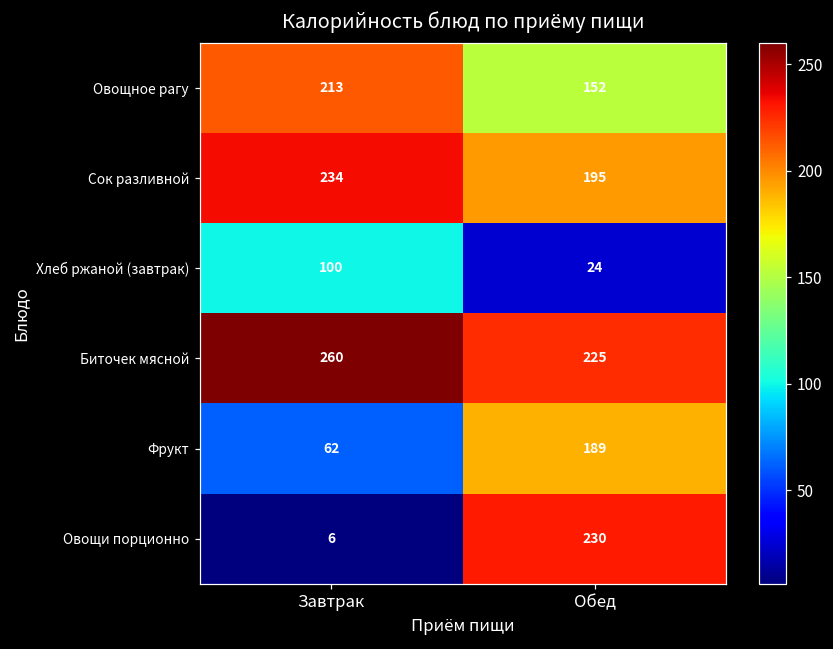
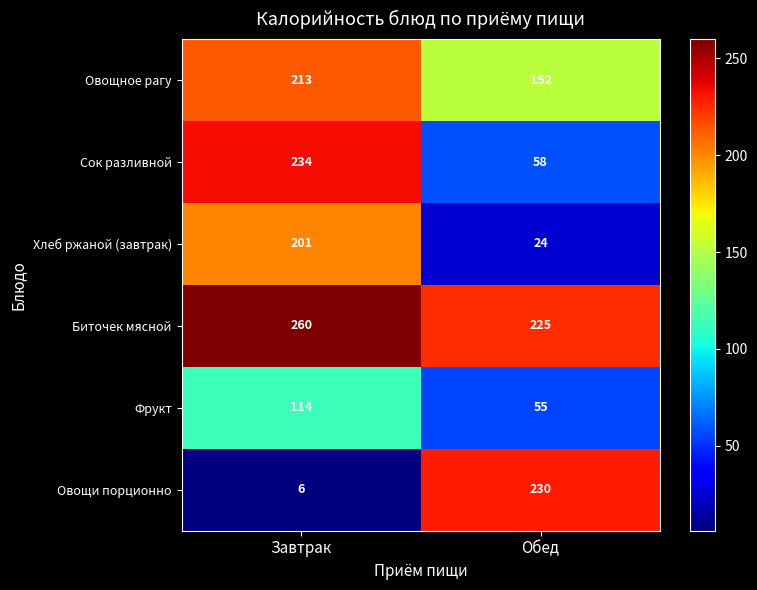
  {
    "Овощное рагу": {
      "Завтрак": 213,
      "Обед": 152
    },
    "Сок разливной": {
      "Завтрак": 234,
-     "Обед": 195
+     "Обед": 58
    },
    "Хлеб ржаной (завтрак)": {
-     "Завтрак": 100,
+     "Завтрак": 201,
      "Обед": 24
    },
    "Биточек мясной": {
      "Завтрак": 260,
      "Обед": 225
    },
    "Фрукт": {
-     "Завтрак": 62,
-     "Обед": 189
+     "Завтрак": 114,
+     "Обед": 55
    },
    "Овощи порционно": {
      "Завтрак": 6,
      "Обед": 230
    }
  }
